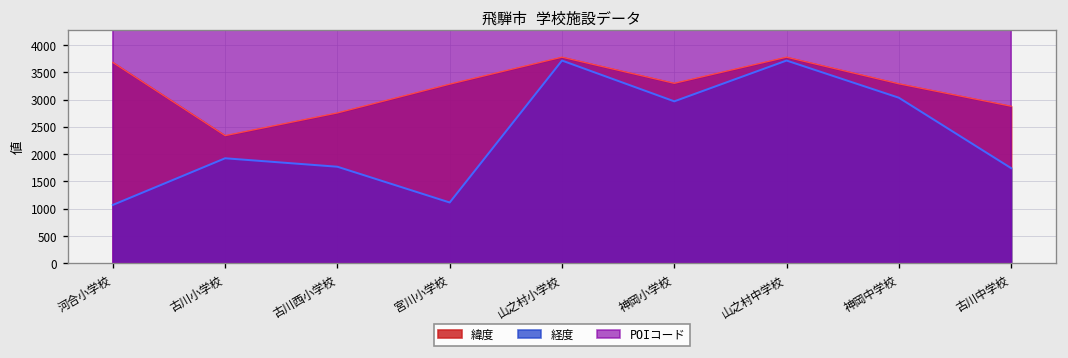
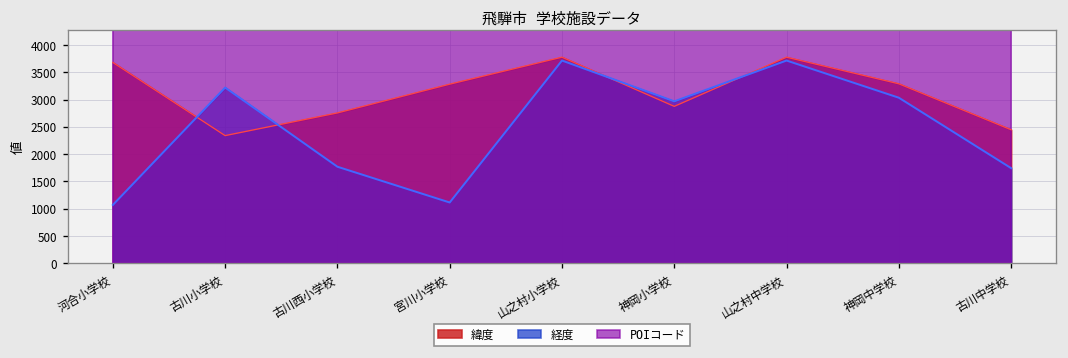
  {
    "緯度": {
      "河合小学校": 3700,
      "古川小学校": 2300,
      "古川西小学校": 2800,
      "宮川小学校": 3300,
      "山之村小学校": 3800,
-     "神岡小学校": 3300,
+     "神岡小学校": 2900,
      "山之村中学校": 3800,
      "神岡中学校": 3300,
-     "古川中学校": 2900
+     "古川中学校": 2400
    },
    "経度": {
      "河合小学校": 1100,
-     "古川小学校": 1900,
+     "古川小学校": 3200,
      "古川西小学校": 1800,
      "宮川小学校": 1100,
      "山之村小学校": 3700,
      "神岡小学校": 3000,
      "山之村中学校": 3700,
      "神岡中学校": 3000,
      "古川中学校": 1700
    }
  }
